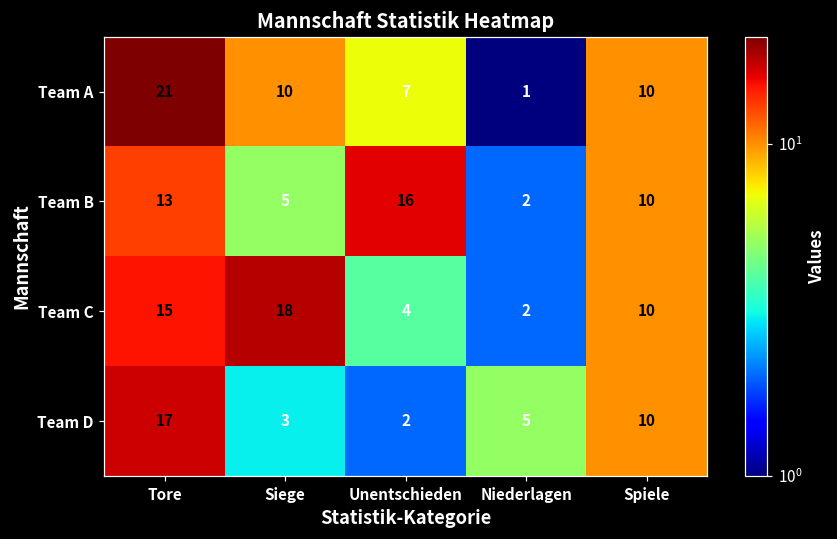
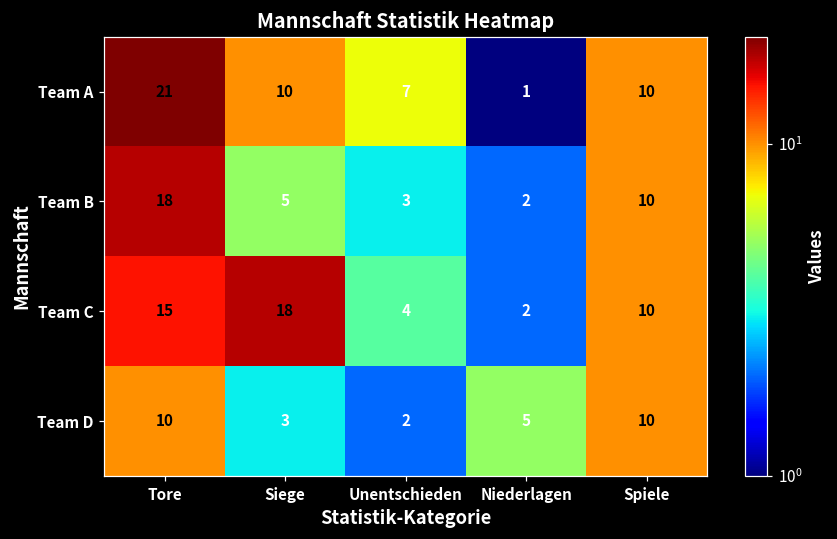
  {
    "Team A": {
      "Tore": 21,
      "Siege": 10,
      "Unentschieden": 7,
      "Niederlagen": 1,
      "Spiele": 10
    },
    "Team B": {
-     "Tore": 13,
+     "Tore": 18,
      "Siege": 5,
-     "Unentschieden": 16,
+     "Unentschieden": 3,
      "Niederlagen": 2,
      "Spiele": 10
    },
    "Team C": {
      "Tore": 15,
      "Siege": 18,
      "Unentschieden": 4,
      "Niederlagen": 2,
      "Spiele": 10
    },
    "Team D": {
-     "Tore": 17,
+     "Tore": 10,
      "Siege": 3,
      "Unentschieden": 2,
      "Niederlagen": 5,
      "Spiele": 10
    }
  }
